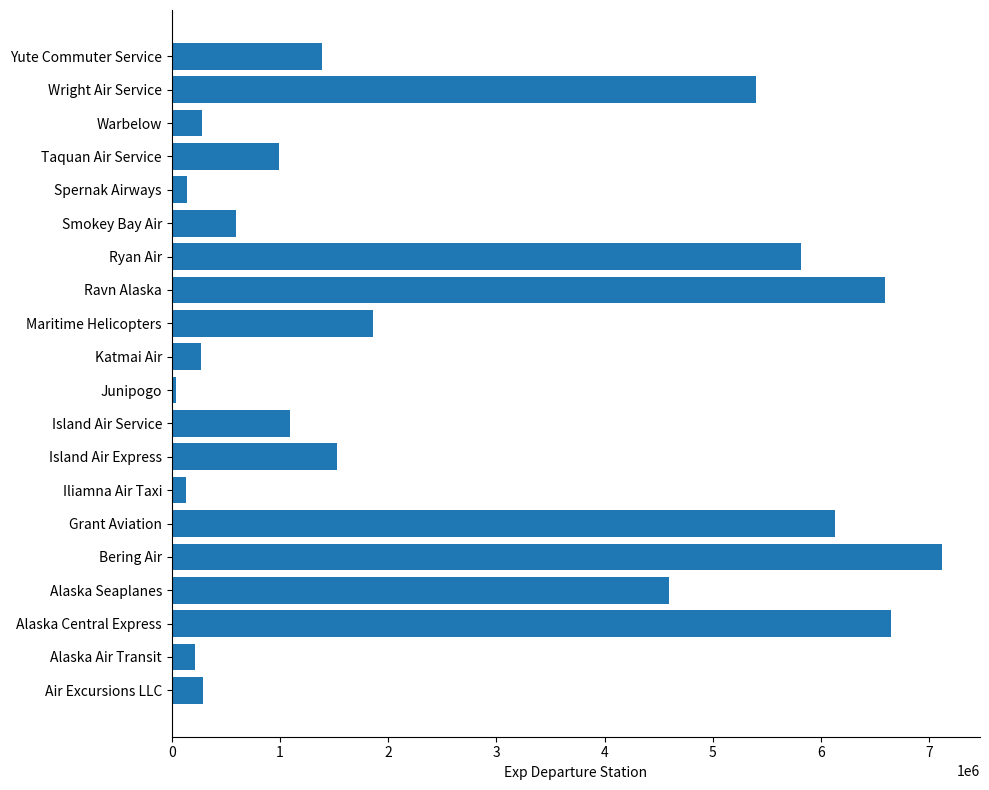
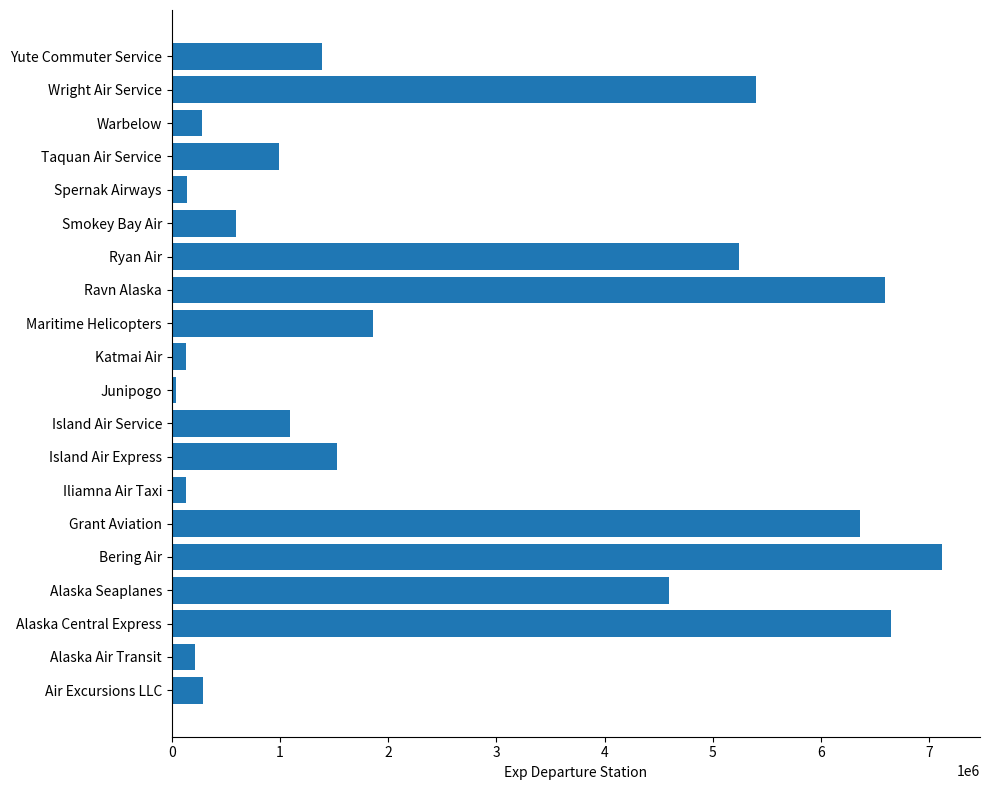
  {
    "Yute Commuter Service": 1390000,
    "Wright Air Service": 5400000,
    "Warbelow": 280000,
    "Taquan Air Service": 990000,
    "Spernak Airways": 150000,
    "Smokey Bay Air": 600000,
-   "Ryan Air": 5810000,
+   "Ryan Air": 5240000,
    "Ravn Alaska": 6590000,
    "Maritime Helicopters": 1860000,
-   "Katmai Air": 270000,
+   "Katmai Air": 130000,
    "Junipogo": 40000,
    "Island Air Service": 1090000,
    "Island Air Express": 1530000,
    "Iliamna Air Taxi": 130000,
-   "Grant Aviation": 6130000,
+   "Grant Aviation": 6360000,
    "Bering Air": 7110000,
    "Alaska Seaplanes": 4600000,
    "Alaska Central Express": 6650000,
    "Alaska Air Transit": 210000,
    "Air Excursions LLC": 290000
  }
